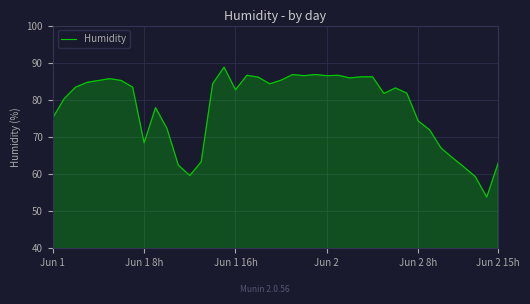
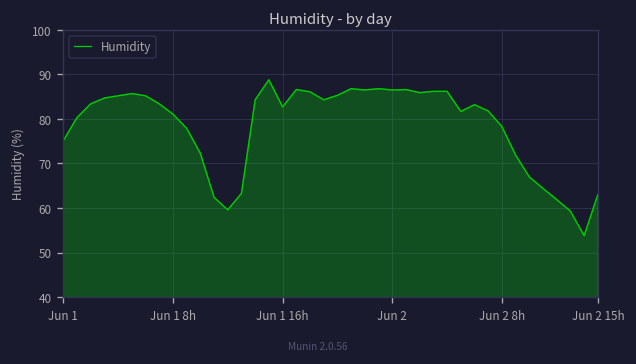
  {
    "Jun 1": 75,
-   "Jun 1 8h": 68,
+   "Jun 1 8h": 81,
    "Jun 1 16h": 83,
    "Jun 2": 87,
-   "Jun 2 8h": 74,
+   "Jun 2 8h": 78,
    "Jun 2 15h": 63
  }
